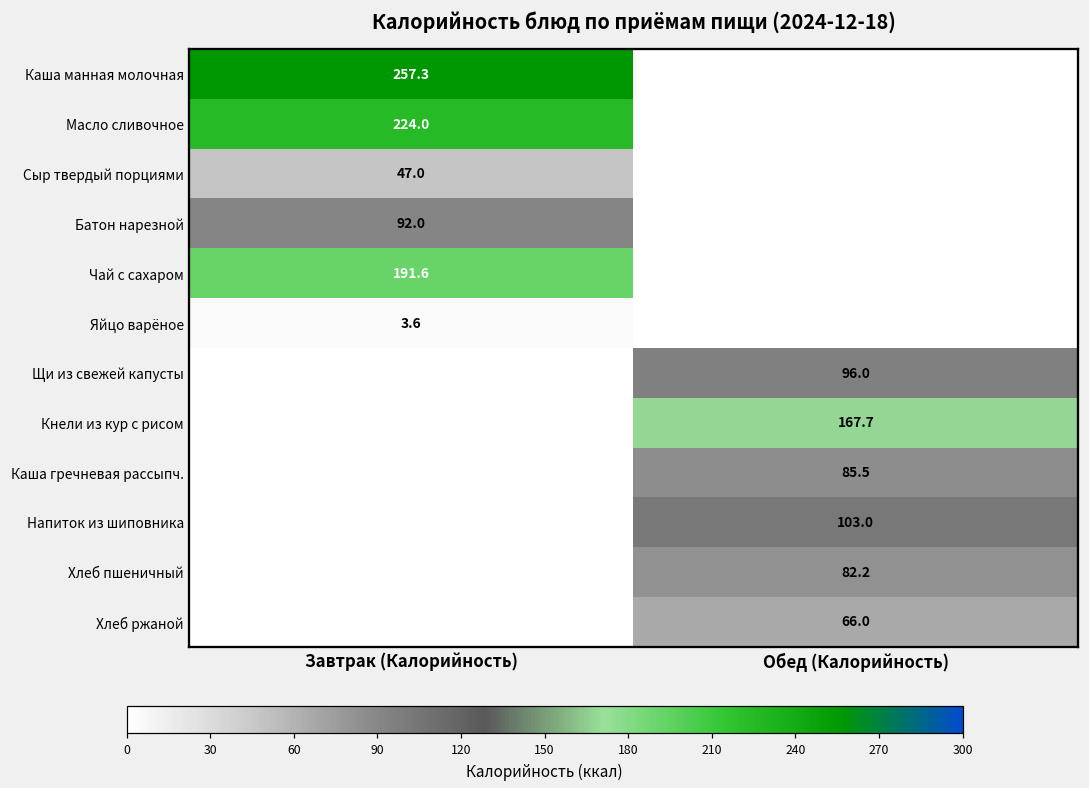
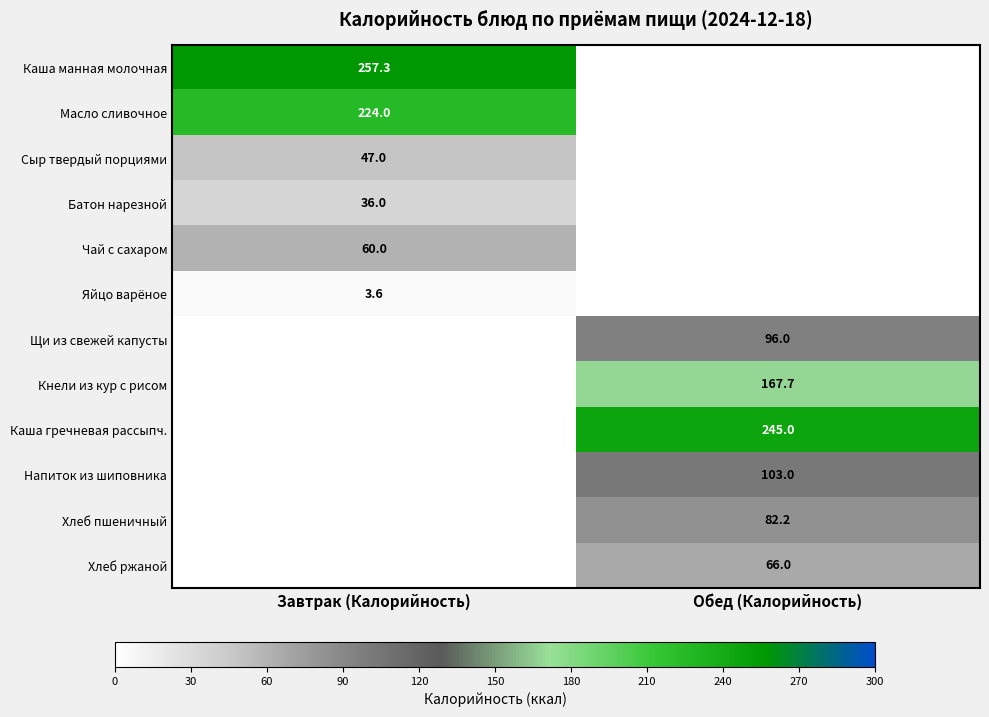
  {
    "Каша манная молочная": {
      "Завтрак (Калорийность)": 257.3
    },
    "Масло сливочное": {
      "Завтрак (Калорийность)": 224.0
    },
    "Сыр твердый порциями": {
      "Завтрак (Калорийность)": 47.0
    },
    "Батон нарезной": {
-     "Завтрак (Калорийность)": 92.0
+     "Завтрак (Калорийность)": 36.0
    },
    "Чай с сахаром": {
-     "Завтрак (Калорийность)": 191.6
+     "Завтрак (Калорийность)": 60.0
    },
    "Яйцо варёное": {
      "Завтрак (Калорийность)": 3.6
    },
    "Щи из свежей капусты": {
      "Обед (Калорийность)": 96.0
    },
    "Кнели из кур с рисом": {
      "Обед (Калорийность)": 167.7
    },
    "Каша гречневая рассыпч.": {
-     "Обед (Калорийность)": 85.5
+     "Обед (Калорийность)": 245.0
    },
    "Напиток из шиповника": {
      "Обед (Калорийность)": 103.0
    },
    "Хлеб пшеничный": {
      "Обед (Калорийность)": 82.2
    },
    "Хлеб ржаной": {
      "Обед (Калорийность)": 66.0
    }
  }
